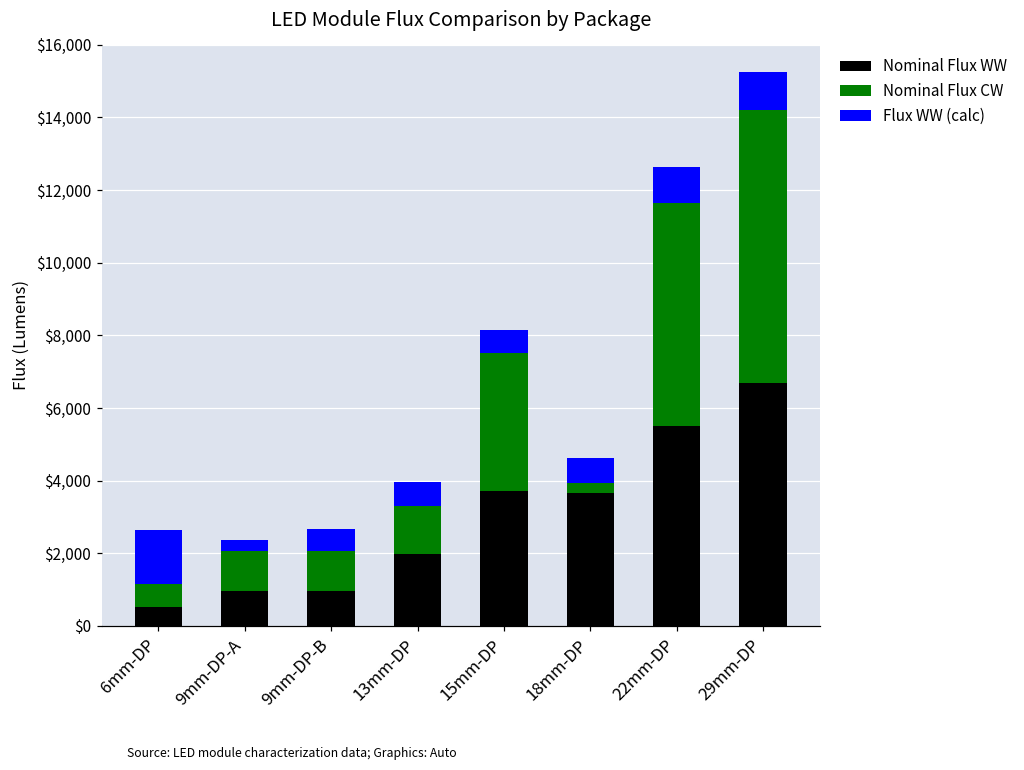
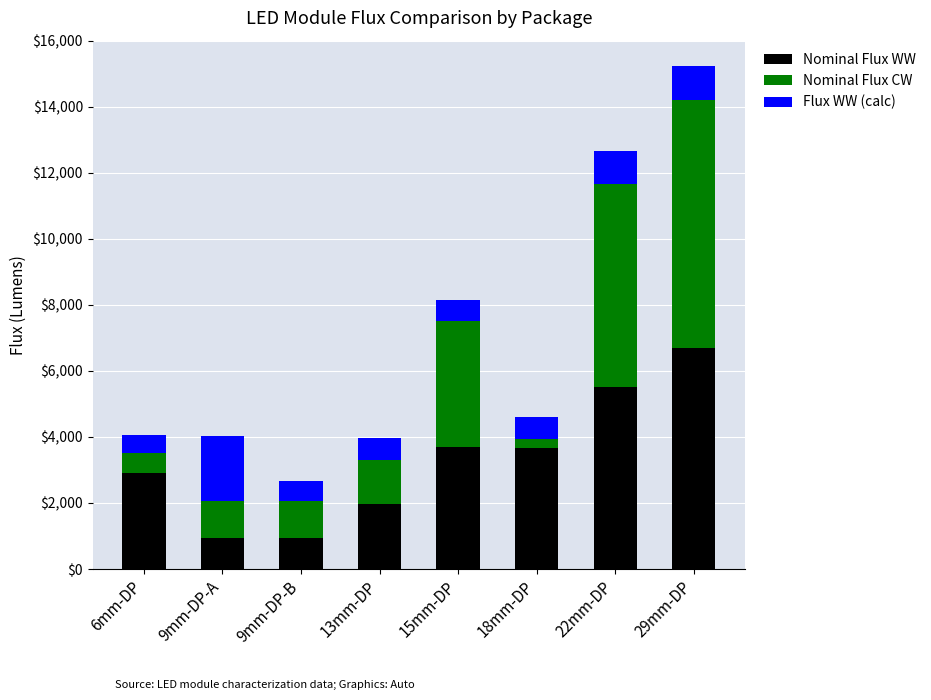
  {
    "Nominal Flux WW": {
-     "6mm-DP": "$500",
+     "6mm-DP": "$2,900",
      "9mm-DP-A": "$1,000",
      "9mm-DP-B": "$1,000",
      "13mm-DP": "$2,000",
      "15mm-DP": "$3,700",
      "18mm-DP": "$3,700",
      "22mm-DP": "$5,500",
      "29mm-DP": "$6,700"
    },
    "Nominal Flux CW": {
      "6mm-DP": "$600",
      "9mm-DP-A": "$1,100",
      "9mm-DP-B": "$1,100",
      "13mm-DP": "$1,300",
      "15mm-DP": "$3,800",
      "18mm-DP": "$300",
      "22mm-DP": "$6,200",
      "29mm-DP": "$7,500"
    },
    "Flux WW (calc)": {
-     "6mm-DP": "$1,500",
-     "9mm-DP-A": "$300",
+     "6mm-DP": "$500",
+     "9mm-DP-A": "$2,000",
      "9mm-DP-B": "$600",
      "13mm-DP": "$600",
      "15mm-DP": "$600",
      "18mm-DP": "$700",
      "22mm-DP": "$1,000",
      "29mm-DP": "$1,000"
    }
  }
